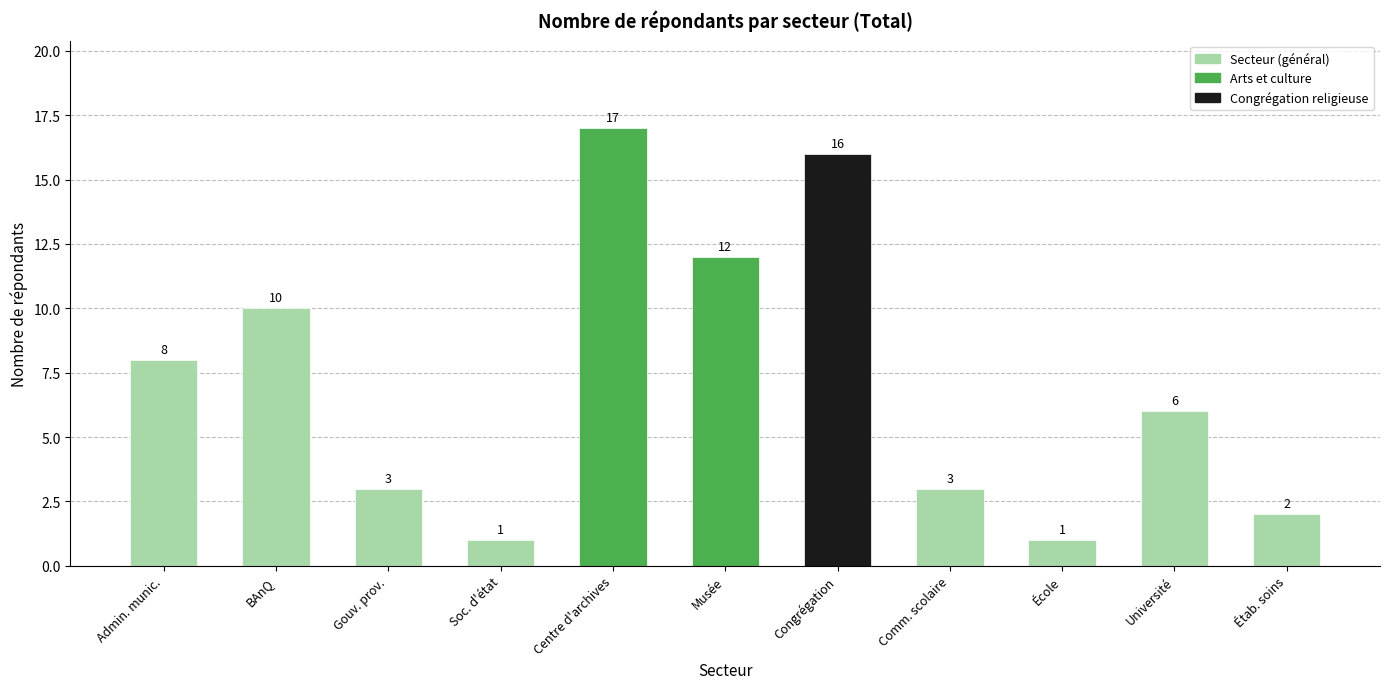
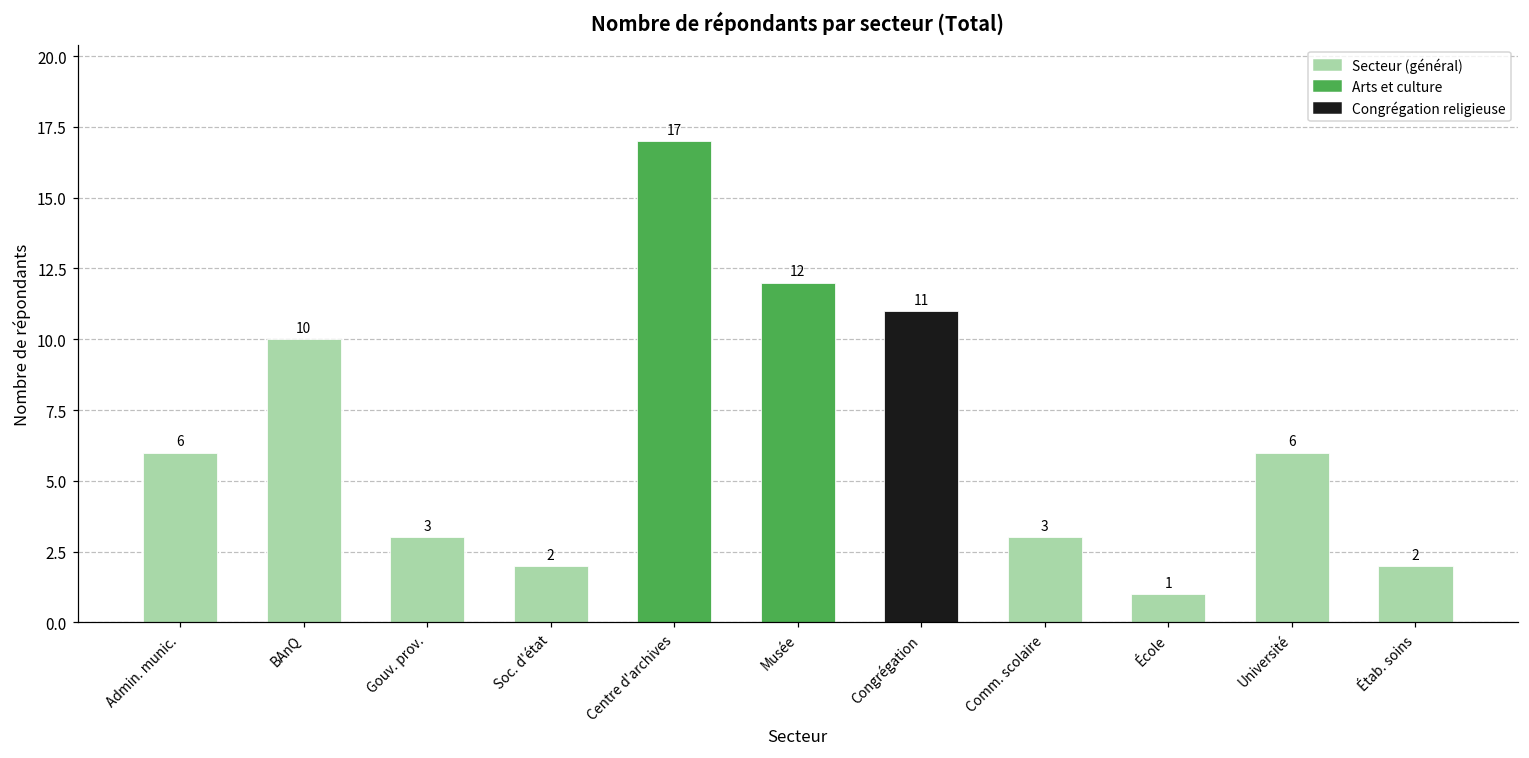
  {
-   "Admin. munic.": 8,
+   "Admin. munic.": 6,
    "BAnQ": 10,
    "Gouv. prov.": 3,
-   "Soc. d'état": 1,
+   "Soc. d'état": 2,
    "Centre d'archives": 17,
    "Musée": 12,
-   "Congrégation": 16,
+   "Congrégation": 11,
    "Comm. scolaire": 3,
    "École": 1,
    "Université": 6,
    "Étab. soins": 2
  }
